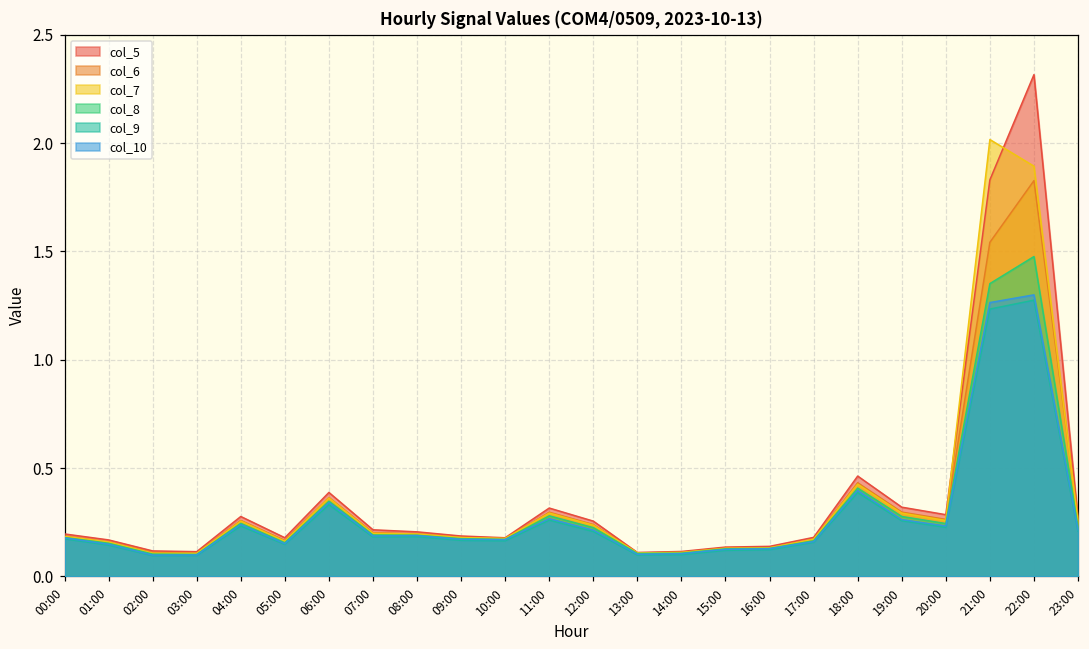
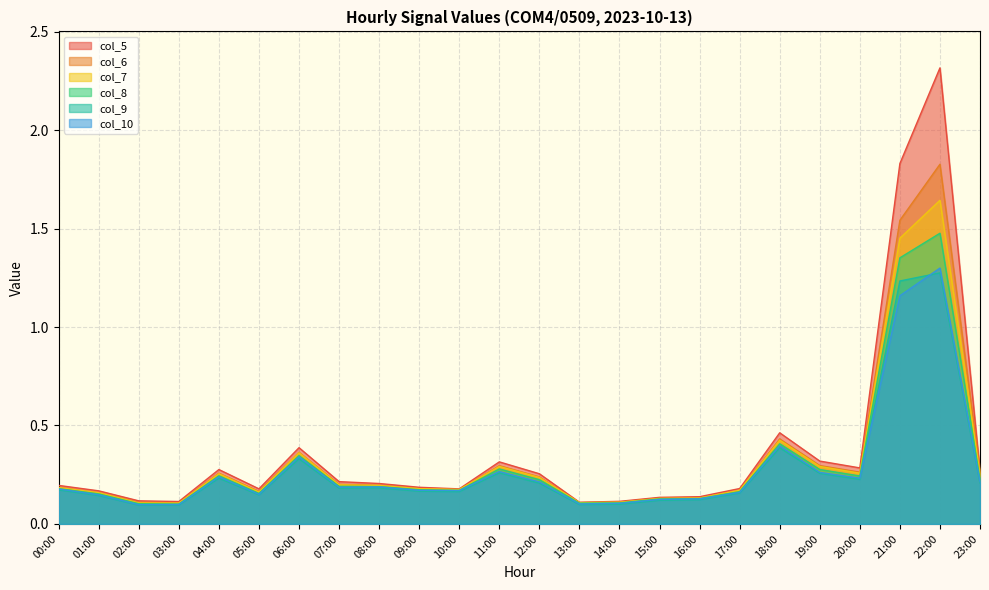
  {
    "col_7": {
-     "21:00": 2.02,
-     "22:00": 1.89,
+     "21:00": 1.45,
+     "22:00": 1.64,
      "23:00": 0.25
    },
    "col_10": {
-     "21:00": 1.26,
+     "21:00": 1.16,
      "22:00": 1.30
    }
  }
